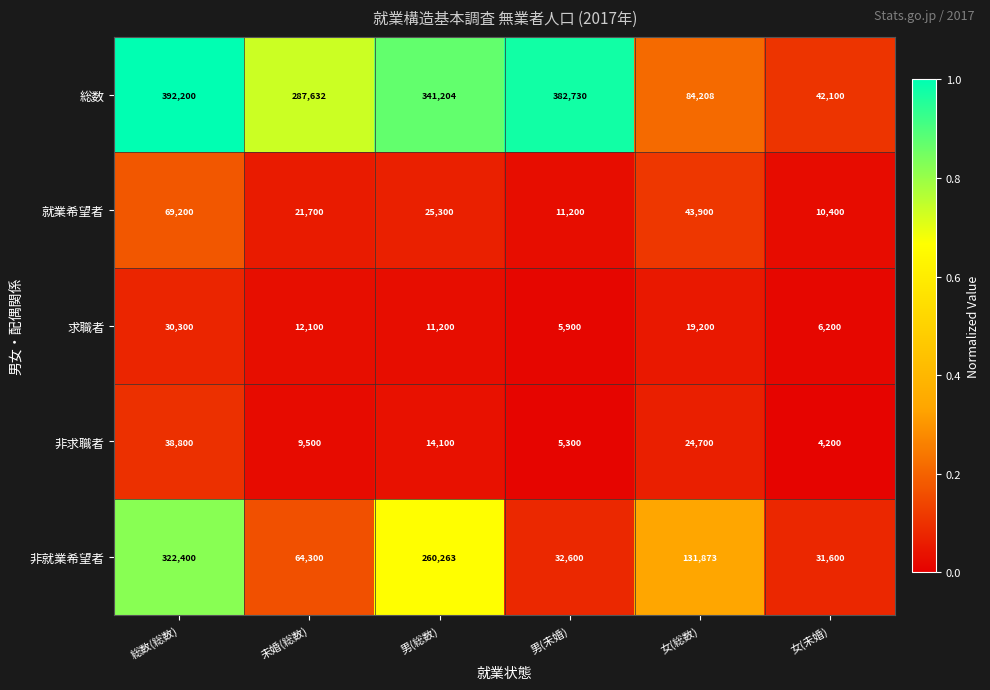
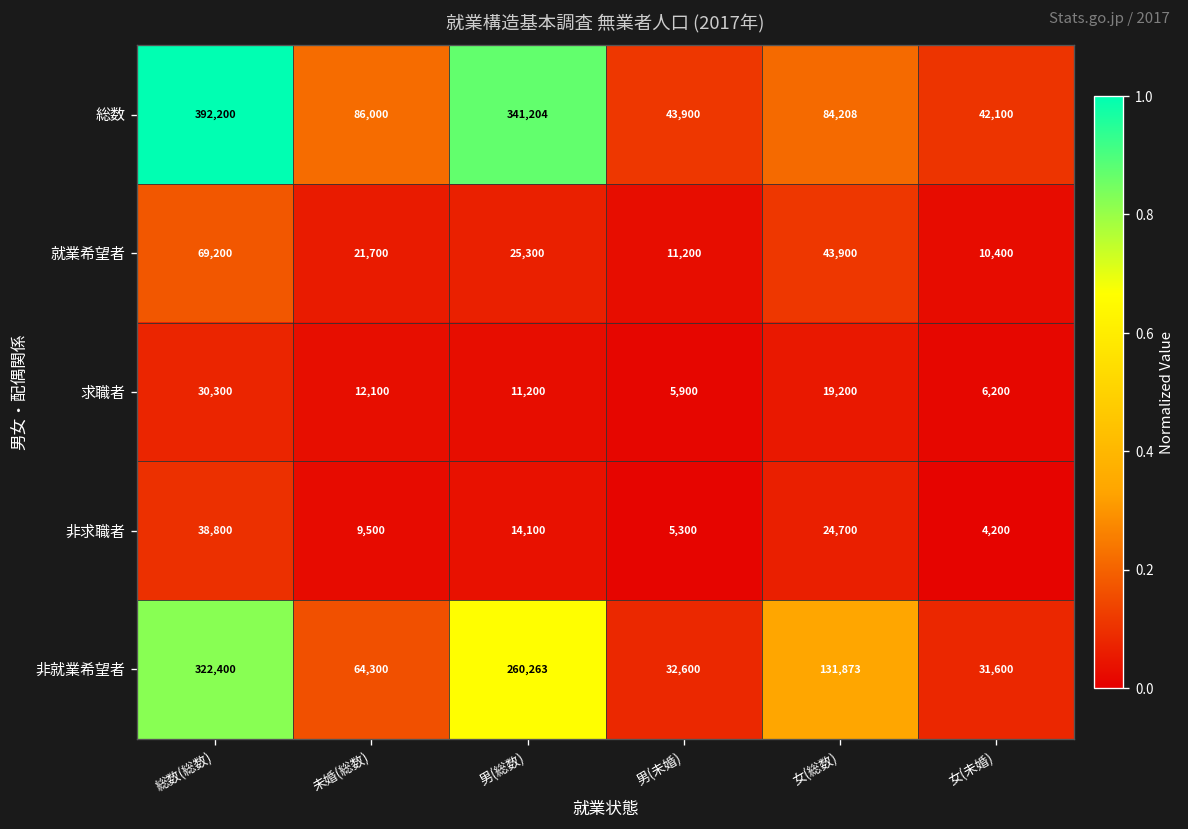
  {
    "総数": {
      "総数(総数)": "392,200",
-     "未婚(総数)": "287,632",
+     "未婚(総数)": "86,000",
      "男(総数)": "341,204",
-     "男(未婚)": "382,730",
+     "男(未婚)": "43,900",
      "女(総数)": "84,208",
      "女(未婚)": "42,100"
    },
    "就業希望者": {
      "総数(総数)": "69,200",
      "未婚(総数)": "21,700",
      "男(総数)": "25,300",
      "男(未婚)": "11,200",
      "女(総数)": "43,900",
      "女(未婚)": "10,400"
    },
    "求職者": {
      "総数(総数)": "30,300",
      "未婚(総数)": "12,100",
      "男(総数)": "11,200",
      "男(未婚)": "5,900",
      "女(総数)": "19,200",
      "女(未婚)": "6,200"
    },
    "非求職者": {
      "総数(総数)": "38,800",
      "未婚(総数)": "9,500",
      "男(総数)": "14,100",
      "男(未婚)": "5,300",
      "女(総数)": "24,700",
      "女(未婚)": "4,200"
    },
    "非就業希望者": {
      "総数(総数)": "322,400",
      "未婚(総数)": "64,300",
      "男(総数)": "260,263",
      "男(未婚)": "32,600",
      "女(総数)": "131,873",
      "女(未婚)": "31,600"
    }
  }
